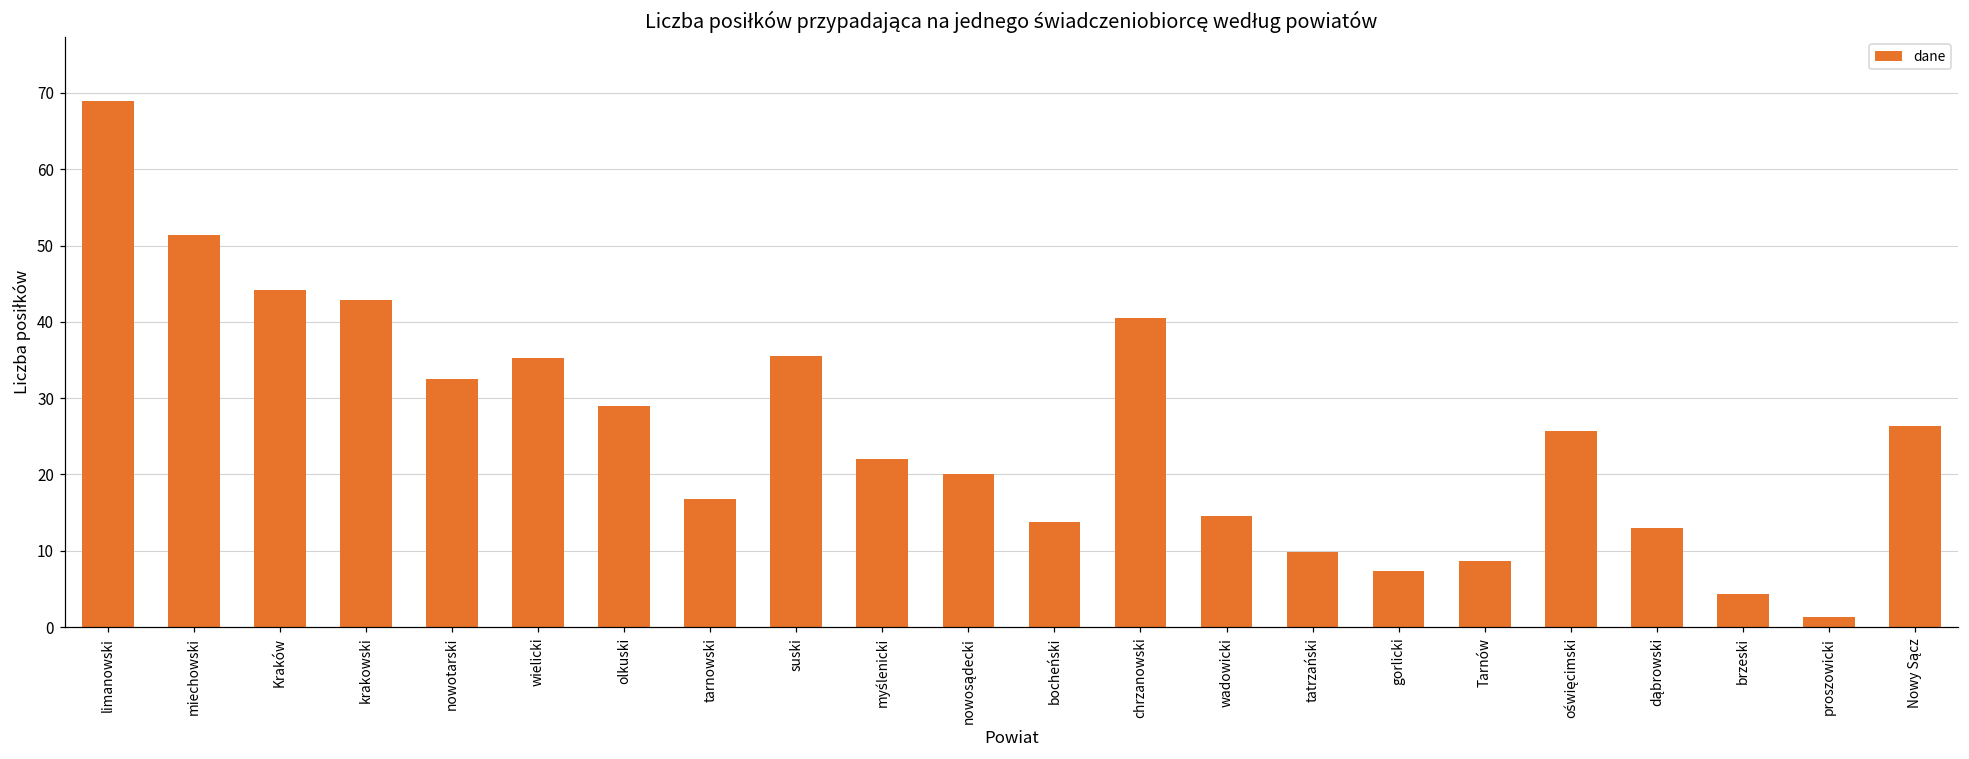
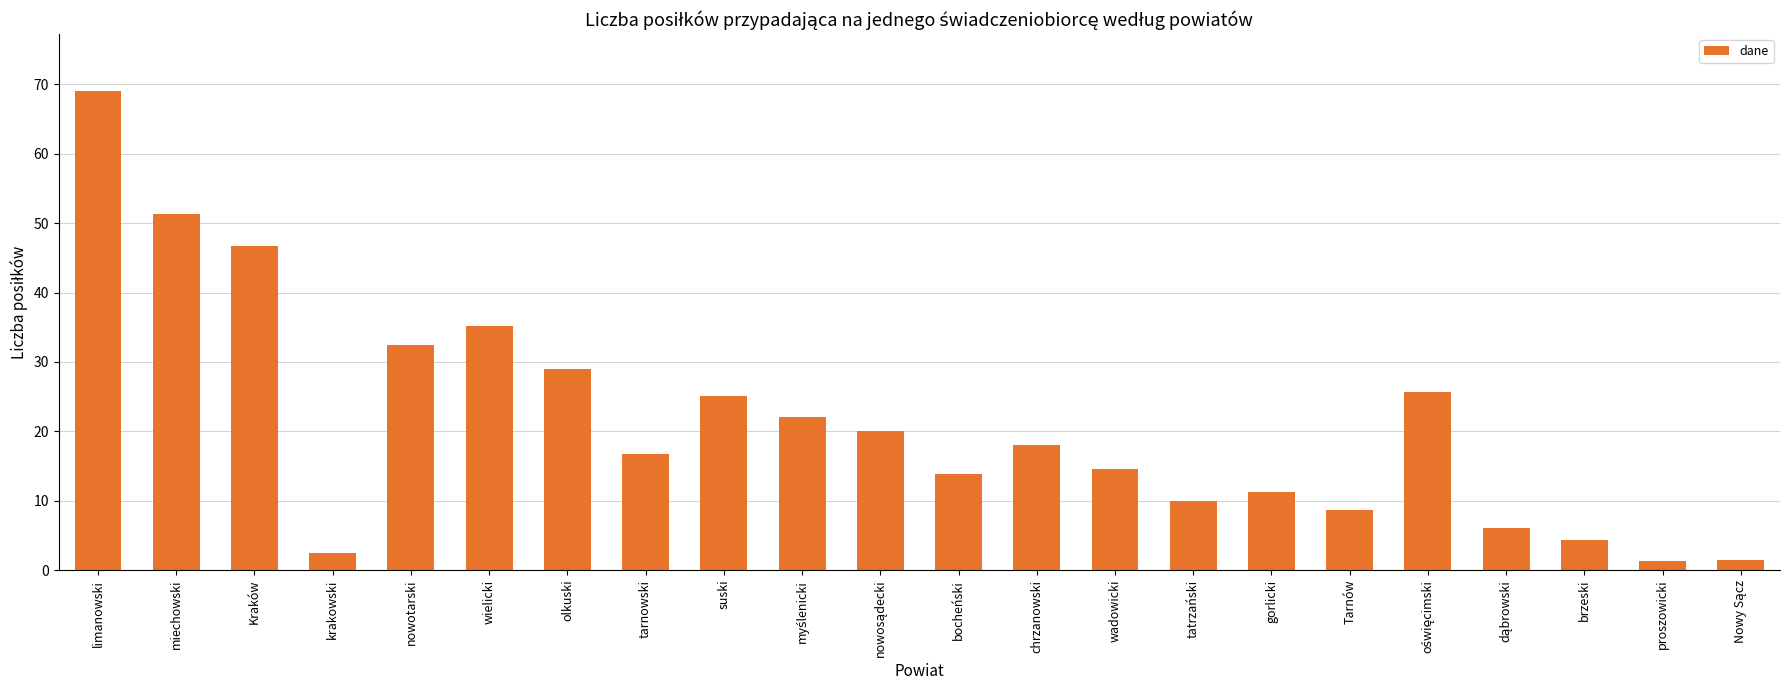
  {
    "limanowski": 69,
    "miechowski": 51,
-   "Kraków": 44,
-   "krakowski": 43,
+   "Kraków": 47,
+   "krakowski": 2,
    "nowotarski": 33,
    "wielicki": 35,
    "olkuski": 29,
    "tarnowski": 17,
-   "suski": 36,
+   "suski": 25,
    "myślenicki": 22,
    "nowosądecki": 20,
    "bocheński": 14,
-   "chrzanowski": 41,
+   "chrzanowski": 18,
    "wadowicki": 15,
    "tatrzański": 10,
-   "gorlicki": 7,
+   "gorlicki": 11,
    "Tarnów": 9,
    "oświęcimski": 26,
-   "dąbrowski": 13,
+   "dąbrowski": 6,
    "brzeski": 4,
    "proszowicki": 1,
-   "Nowy Sącz": 26
+   "Nowy Sącz": 2
  }
